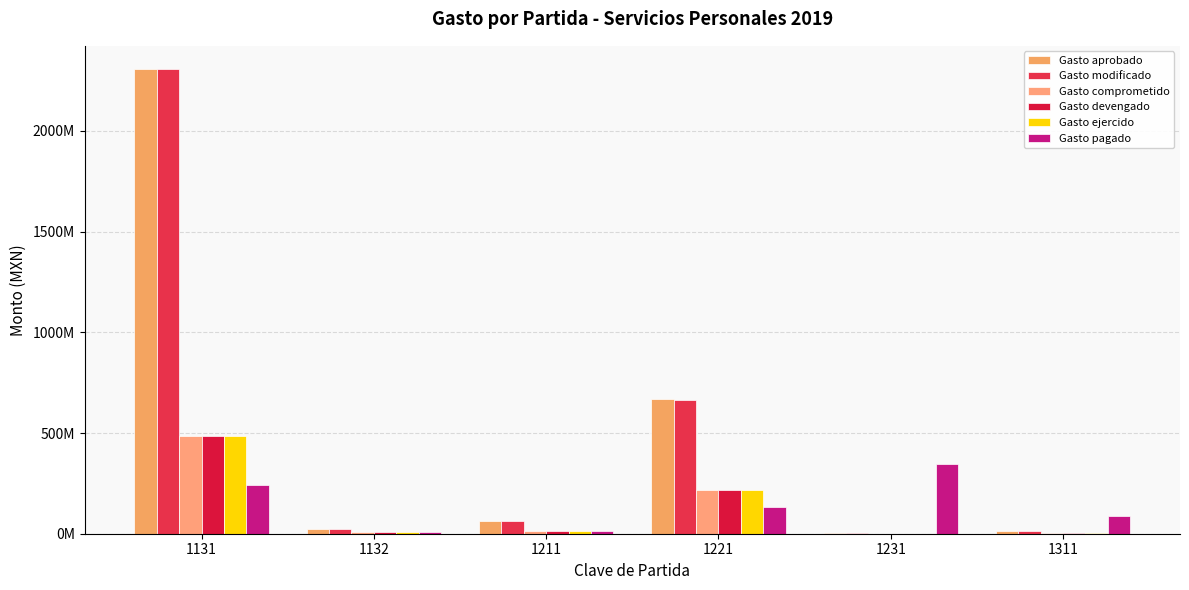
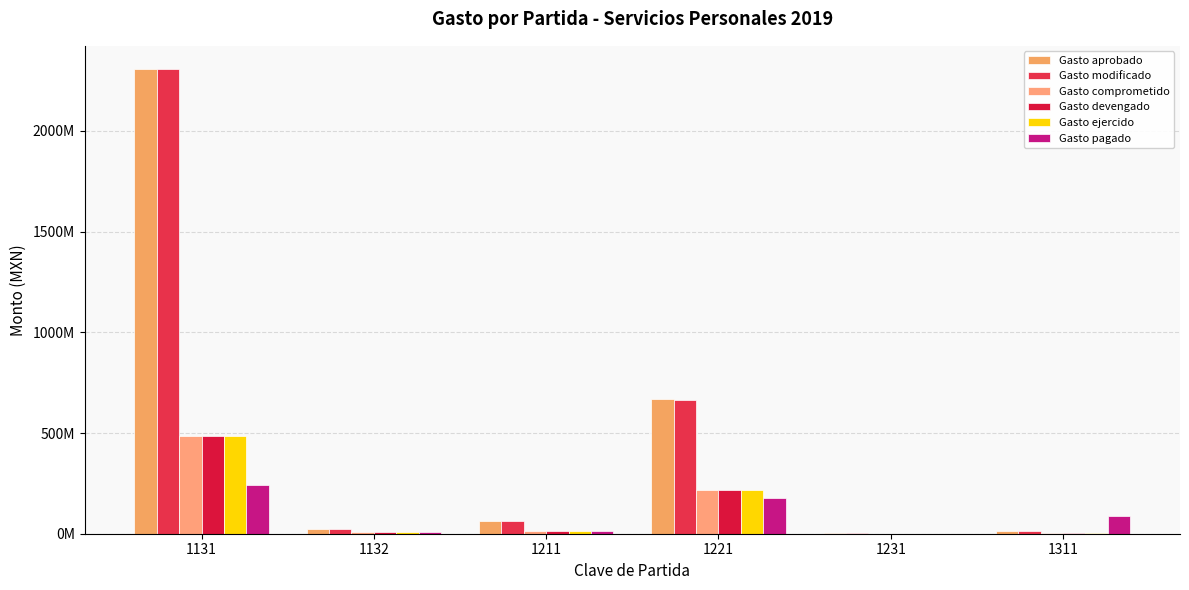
  {
    "Gasto ejercido": {
      "1131": 490000000,
      "1211": 10000000,
      "1221": 220000000
    },
    "Gasto pagado": {
      "1131": 240000000,
      "1211": 10000000,
-     "1221": 130000000,
-     "1231": 340000000,
+     "1221": 180000000,
+     "1231": 0,
      "1311": 90000000
    }
  }
